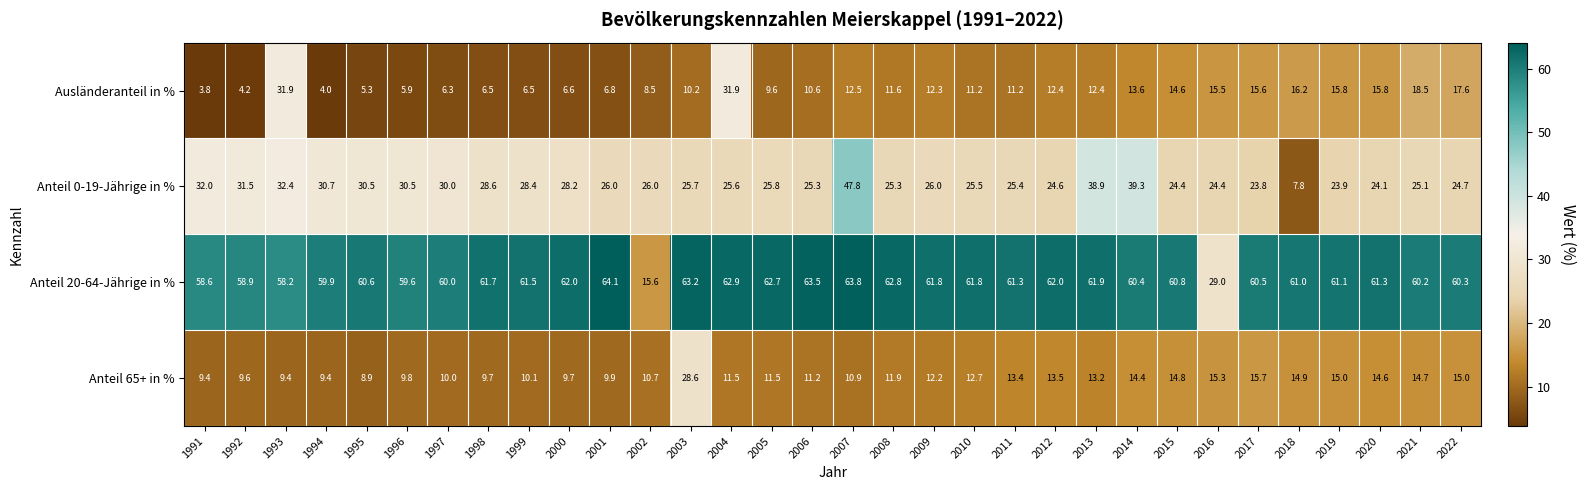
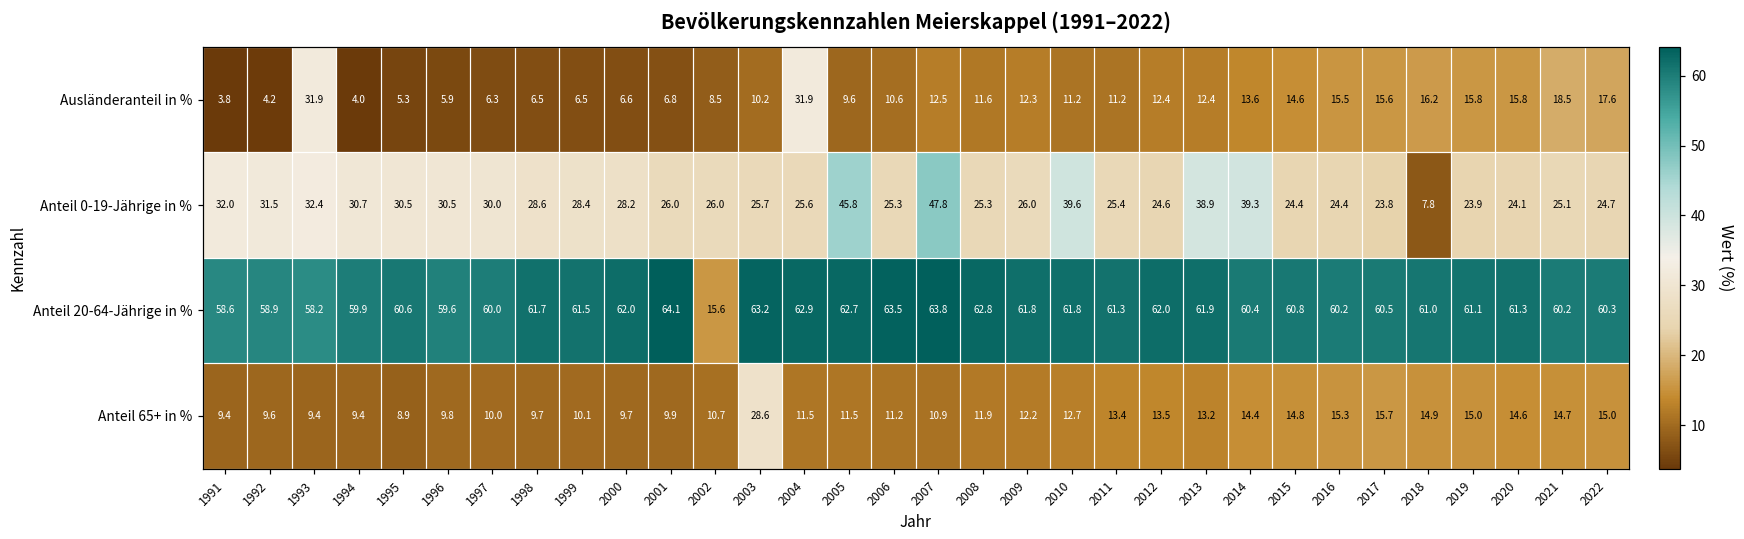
  {
    "Ausländeranteil in %": {
      "1991": 3.8,
      "1992": 4.2,
      "1993": 31.9,
      "1994": 4.0,
      "1995": 5.3,
      "1996": 5.9,
      "1997": 6.3,
      "1998": 6.5,
      "1999": 6.5,
      "2000": 6.6,
      "2001": 6.8,
      "2002": 8.5,
      "2003": 10.2,
      "2004": 31.9,
      "2005": 9.6,
      "2006": 10.6,
      "2007": 12.5,
      "2008": 11.6,
      "2009": 12.3,
      "2010": 11.2,
      "2011": 11.2,
      "2012": 12.4,
      "2013": 12.4,
      "2014": 13.6,
      "2015": 14.6,
      "2016": 15.5,
      "2017": 15.6,
      "2018": 16.2,
      "2019": 15.8,
      "2020": 15.8,
      "2021": 18.5,
      "2022": 17.6
    },
    "Anteil 0-19-Jährige in %": {
      "1991": 32.0,
      "1992": 31.5,
      "1993": 32.4,
      "1994": 30.7,
      "1995": 30.5,
      "1996": 30.5,
      "1997": 30.0,
      "1998": 28.6,
      "1999": 28.4,
      "2000": 28.2,
      "2001": 26.0,
      "2002": 26.0,
      "2003": 25.7,
      "2004": 25.6,
-     "2005": 25.8,
+     "2005": 45.8,
      "2006": 25.3,
      "2007": 47.8,
      "2008": 25.3,
      "2009": 26.0,
-     "2010": 25.5,
+     "2010": 39.6,
      "2011": 25.4,
      "2012": 24.6,
      "2013": 38.9,
      "2014": 39.3,
      "2015": 24.4,
      "2016": 24.4,
      "2017": 23.8,
      "2018": 7.8,
      "2019": 23.9,
      "2020": 24.1,
      "2021": 25.1,
      "2022": 24.7
    },
    "Anteil 20-64-Jährige in %": {
      "1991": 58.6,
      "1992": 58.9,
      "1993": 58.2,
      "1994": 59.9,
      "1995": 60.6,
      "1996": 59.6,
      "1997": 60.0,
      "1998": 61.7,
      "1999": 61.5,
      "2000": 62.0,
      "2001": 64.1,
      "2002": 15.6,
      "2003": 63.2,
      "2004": 62.9,
      "2005": 62.7,
      "2006": 63.5,
      "2007": 63.8,
      "2008": 62.8,
      "2009": 61.8,
      "2010": 61.8,
      "2011": 61.3,
      "2012": 62.0,
      "2013": 61.9,
      "2014": 60.4,
      "2015": 60.8,
-     "2016": 29.0,
+     "2016": 60.2,
      "2017": 60.5,
      "2018": 61.0,
      "2019": 61.1,
      "2020": 61.3,
      "2021": 60.2,
      "2022": 60.3
    },
    "Anteil 65+ in %": {
      "1991": 9.4,
      "1992": 9.6,
      "1993": 9.4,
      "1994": 9.4,
      "1995": 8.9,
      "1996": 9.8,
      "1997": 10.0,
      "1998": 9.7,
      "1999": 10.1,
      "2000": 9.7,
      "2001": 9.9,
      "2002": 10.7,
      "2003": 28.6,
      "2004": 11.5,
      "2005": 11.5,
      "2006": 11.2,
      "2007": 10.9,
      "2008": 11.9,
      "2009": 12.2,
      "2010": 12.7,
      "2011": 13.4,
      "2012": 13.5,
      "2013": 13.2,
      "2014": 14.4,
      "2015": 14.8,
      "2016": 15.3,
      "2017": 15.7,
      "2018": 14.9,
      "2019": 15.0,
      "2020": 14.6,
      "2021": 14.7,
      "2022": 15.0
    }
  }
